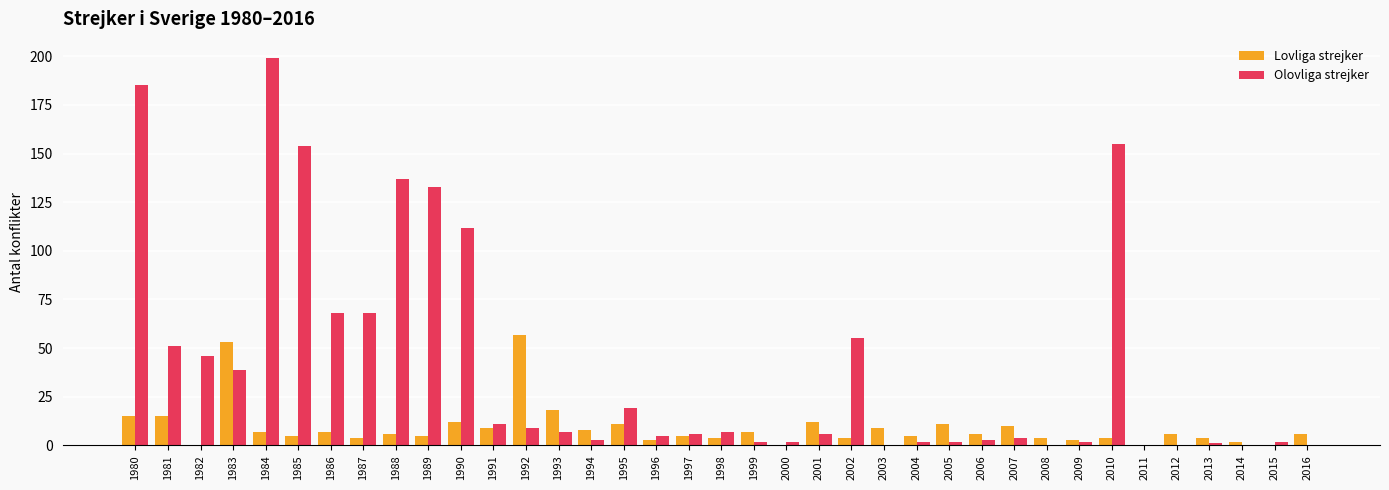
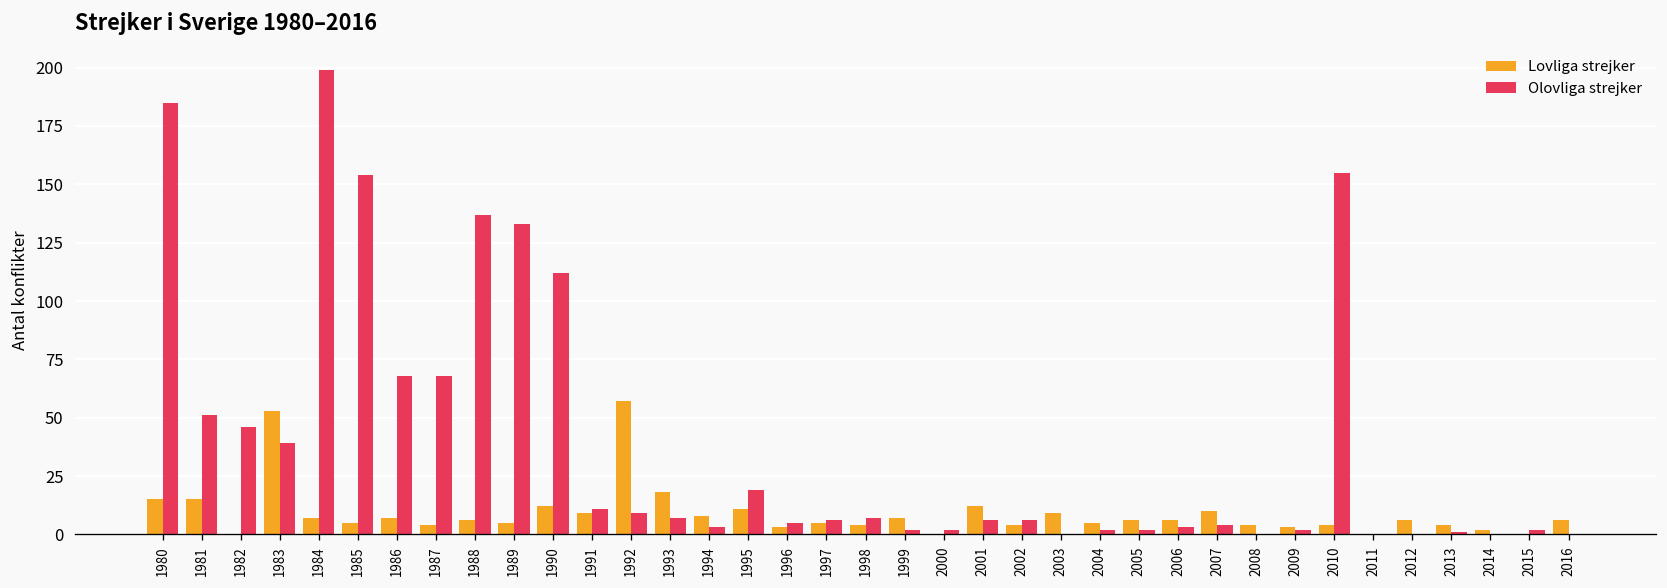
  {
    "Lovliga strejker": {
      "1980": 15,
      "1981": 15,
      "1982": 0,
      "1983": 53,
      "1984": 7,
      "1985": 5,
      "1986": 7,
      "1987": 4,
      "1988": 6,
      "1989": 5,
      "1990": 12,
      "1991": 9,
      "1992": 57,
      "1993": 18,
      "1994": 8,
      "1995": 11,
      "1996": 3,
      "1997": 5,
      "1998": 4,
      "1999": 7,
      "2000": 0,
      "2001": 12,
      "2002": 4,
      "2003": 9,
      "2004": 5,
-     "2005": 11,
+     "2005": 6,
      "2006": 6,
      "2007": 10,
      "2008": 4,
      "2009": 3,
      "2010": 4,
      "2011": 0,
      "2012": 6,
      "2013": 4,
      "2014": 2,
      "2015": 0,
      "2016": 6
    },
    "Olovliga strejker": {
      "1980": 185,
      "1981": 51,
      "1982": 46,
      "1983": 39,
      "1984": 199,
      "1985": 154,
      "1986": 68,
      "1987": 68,
      "1988": 137,
      "1989": 133,
      "1990": 112,
      "1991": 11,
      "1992": 9,
      "1993": 7,
      "1994": 3,
      "1995": 19,
      "1996": 5,
      "1997": 6,
      "1998": 7,
      "1999": 2,
      "2000": 2,
      "2001": 6,
-     "2002": 55,
+     "2002": 6,
      "2003": 0,
      "2004": 2,
      "2005": 2,
      "2006": 3,
      "2007": 4,
      "2008": 0,
      "2009": 2,
      "2010": 155,
      "2011": 0,
      "2012": 0,
      "2014": 0,
      "2015": 2,
      "2016": 0
    }
  }
